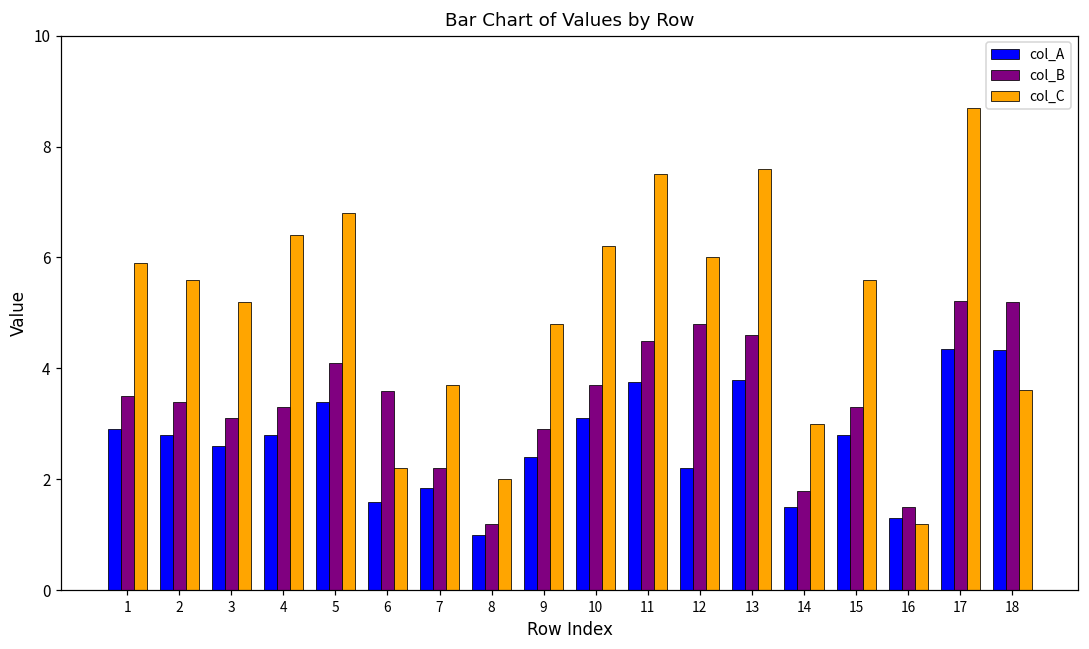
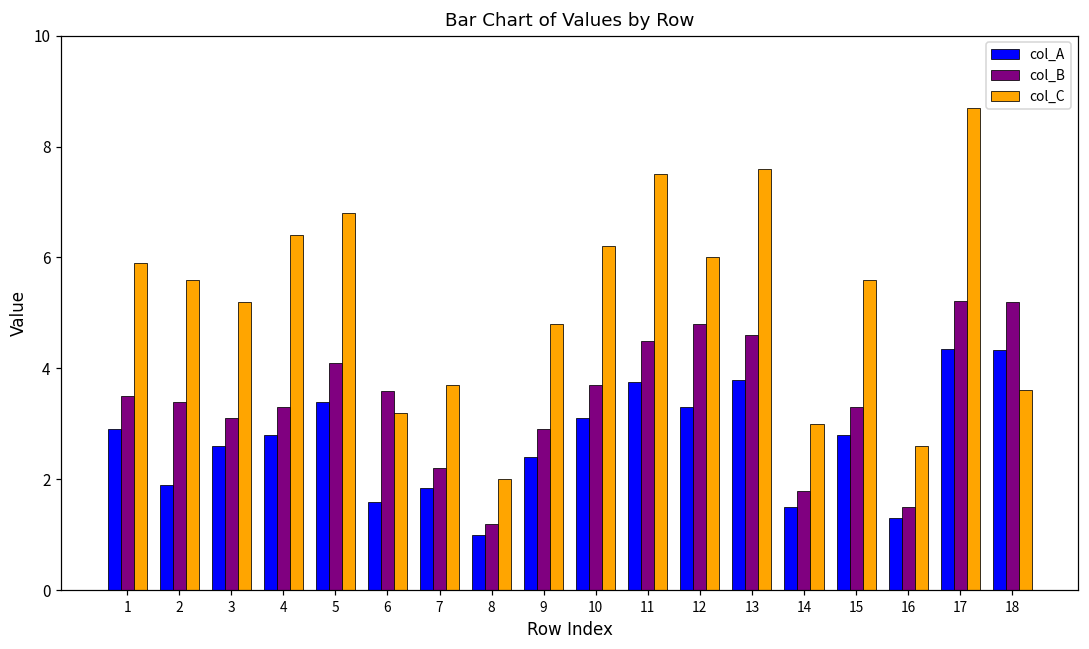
  {
    "col_A": {
      "1": 2.9,
-     "2": 2.8,
+     "2": 1.9,
      "3": 2.6,
      "4": 2.8,
      "5": 3.4,
      "6": 1.6,
      "7": 1.9,
      "8": 1.0,
      "9": 2.4,
      "10": 3.1,
      "11": 3.8,
-     "12": 2.2,
+     "12": 3.3,
      "13": 3.8,
      "14": 1.5,
      "15": 2.8,
      "16": 1.3,
      "17": 4.4,
      "18": 4.3
    },
    "col_B": {
      "1": 3.5,
      "2": 3.4,
      "3": 3.1,
      "4": 3.3,
      "5": 4.1,
      "6": 3.6,
      "7": 2.2,
      "8": 1.2,
      "9": 2.9,
      "10": 3.7,
      "11": 4.5,
      "12": 4.8,
      "13": 4.6,
      "14": 1.8,
      "15": 3.3,
      "16": 1.5,
      "17": 5.2,
      "18": 5.2
    },
    "col_C": {
      "1": 5.9,
      "2": 5.6,
      "3": 5.2,
      "4": 6.4,
      "5": 6.8,
-     "6": 2.2,
+     "6": 3.2,
      "7": 3.7,
      "8": 2.0,
      "9": 4.8,
      "10": 6.2,
      "11": 7.5,
      "12": 6.0,
      "13": 7.6,
      "14": 3.0,
      "15": 5.6,
-     "16": 1.2,
+     "16": 2.6,
      "17": 8.7,
      "18": 3.6
    }
  }
